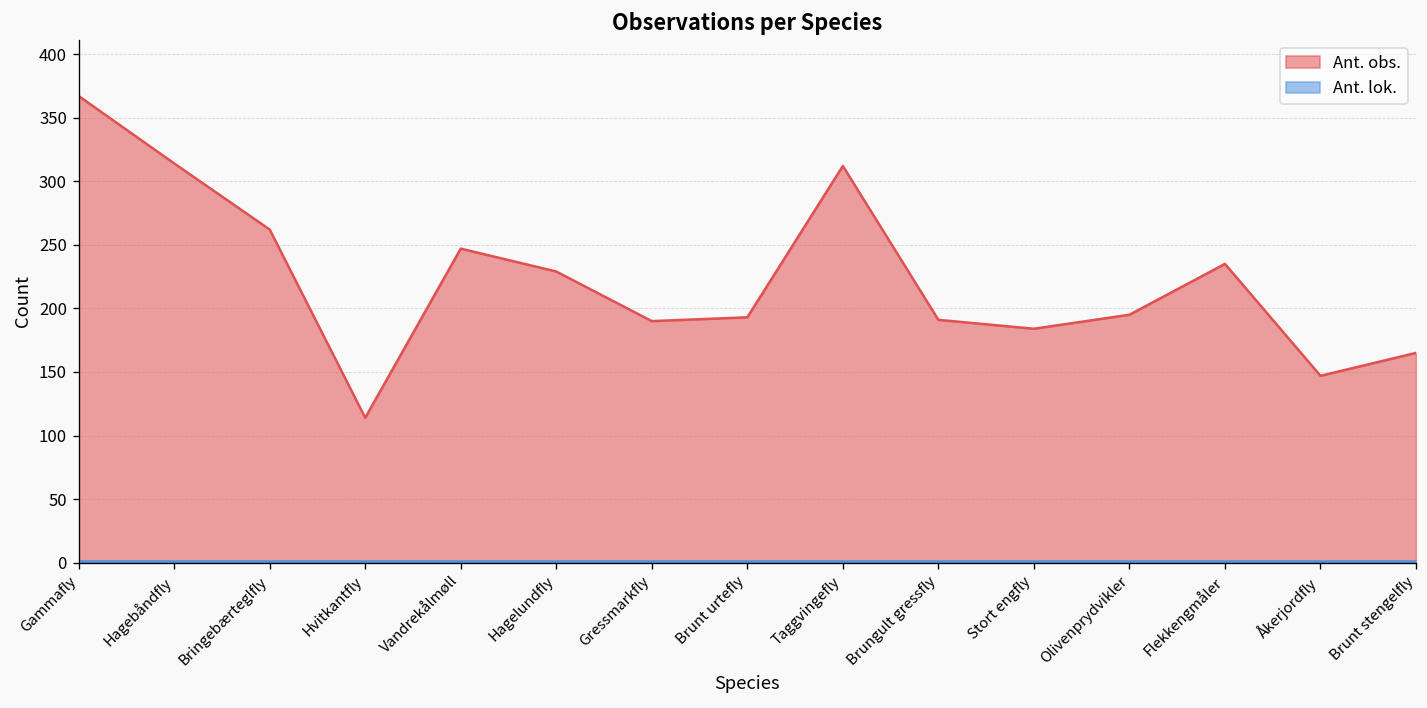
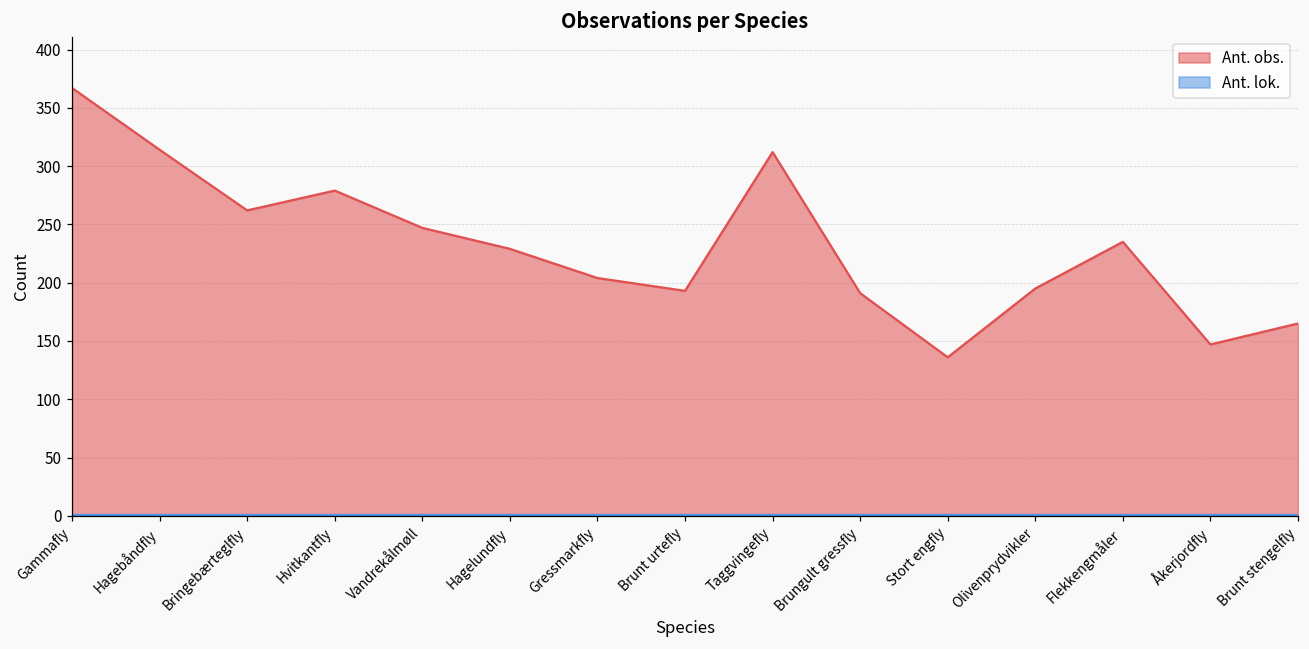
  {
    "Ant. obs.": {
      "Gammafly": 367,
      "Hagebåndfly": 314,
      "Bringebærteglfly": 262,
-     "Hvitkantfly": 114,
+     "Hvitkantfly": 279,
      "Vandrekålmøll": 247,
      "Hagelundfly": 229,
-     "Gressmarkfly": 190,
+     "Gressmarkfly": 204,
      "Brunt urtefly": 193,
      "Taggvingefly": 312,
      "Brungult gressfly": 191,
-     "Stort engfly": 184,
+     "Stort engfly": 136,
      "Olivenprydvikler": 195,
      "Flekkengmåler": 235,
      "Åkerjordfly": 147,
      "Brunt stengelfly": 165
    },
    "Ant. lok.": {
      "Gammafly": 1,
      "Hagebåndfly": 1,
      "Bringebærteglfly": 1,
      "Hvitkantfly": 1,
      "Vandrekålmøll": 1,
      "Hagelundfly": 1,
      "Gressmarkfly": 1,
      "Brunt urtefly": 1,
      "Taggvingefly": 1,
      "Brungult gressfly": 1,
      "Stort engfly": 1,
      "Olivenprydvikler": 1,
      "Flekkengmåler": 1,
      "Åkerjordfly": 1,
      "Brunt stengelfly": 1
    }
  }
